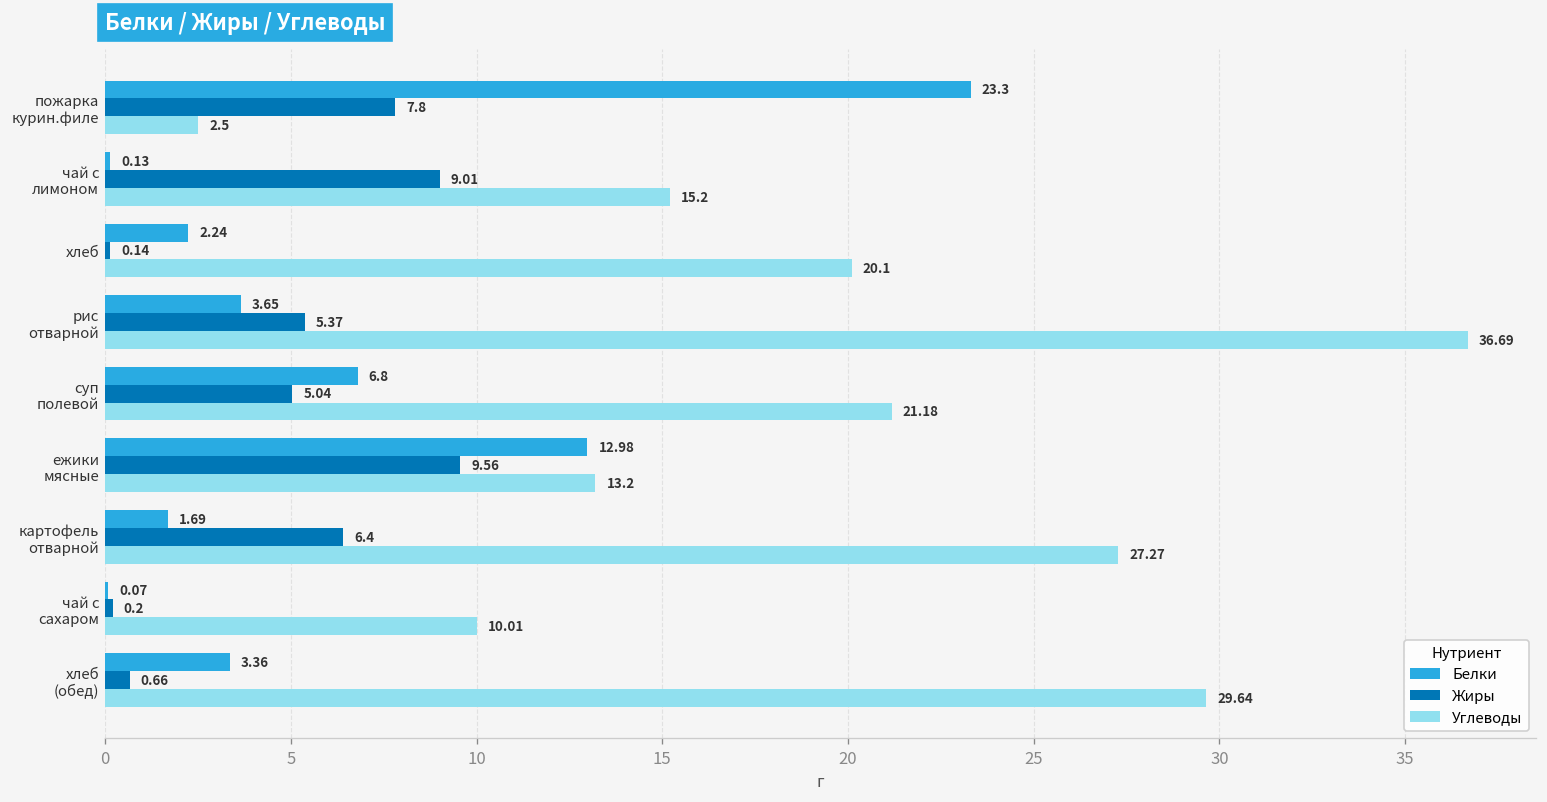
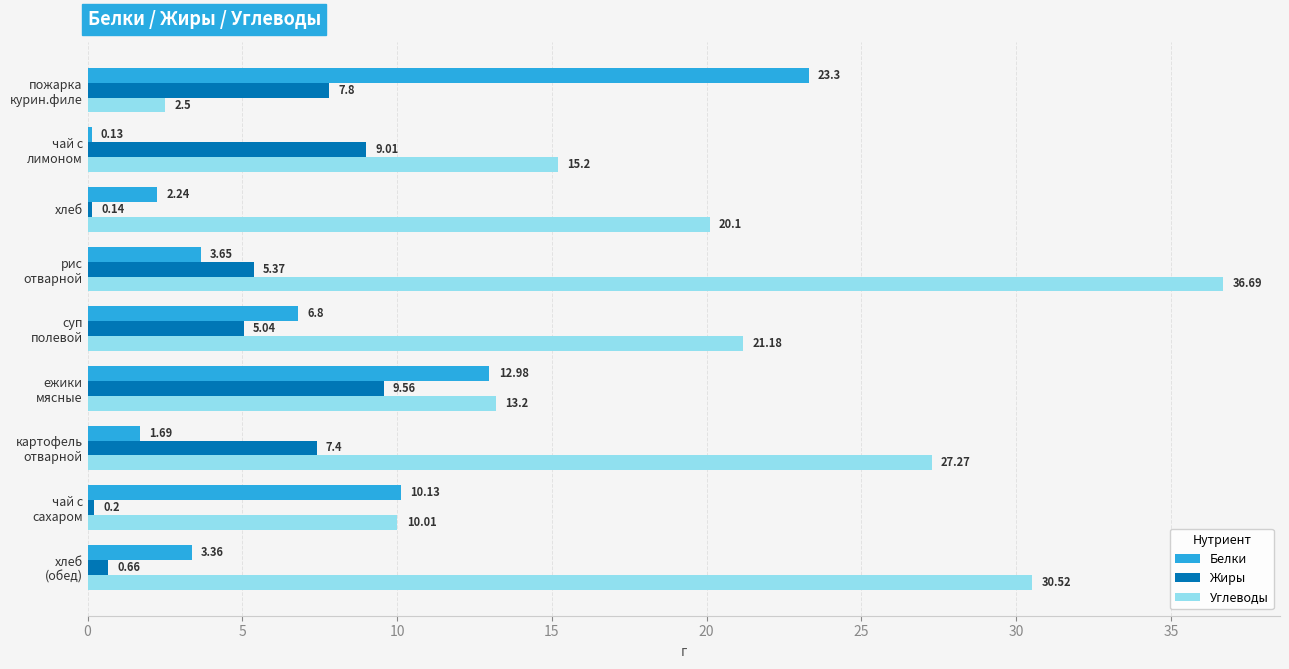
  {
    "Белки": {
      "пожарка курин.филе": 23.3,
      "чай с лимоном": 0.13,
      "хлеб": 2.24,
      "рис отварной": 3.65,
      "суп полевой": 6.8,
      "ежики мясные": 12.98,
      "картофель отварной": 1.69,
-     "чай с сахаром": 0.07,
+     "чай с сахаром": 10.13,
      "хлеб (обед)": 3.36
    },
    "Жиры": {
      "пожарка курин.филе": 7.8,
      "чай с лимоном": 9.01,
      "хлеб": 0.14,
      "рис отварной": 5.37,
      "суп полевой": 5.04,
      "ежики мясные": 9.56,
-     "картофель отварной": 6.4,
+     "картофель отварной": 7.4,
      "чай с сахаром": 0.2,
      "хлеб (обед)": 0.66
    },
    "Углеводы": {
      "пожарка курин.филе": 2.5,
      "чай с лимоном": 15.2,
      "хлеб": 20.1,
      "рис отварной": 36.69,
      "суп полевой": 21.18,
      "ежики мясные": 13.2,
      "картофель отварной": 27.27,
      "чай с сахаром": 10.01,
-     "хлеб (обед)": 29.64
+     "хлеб (обед)": 30.52
    }
  }
